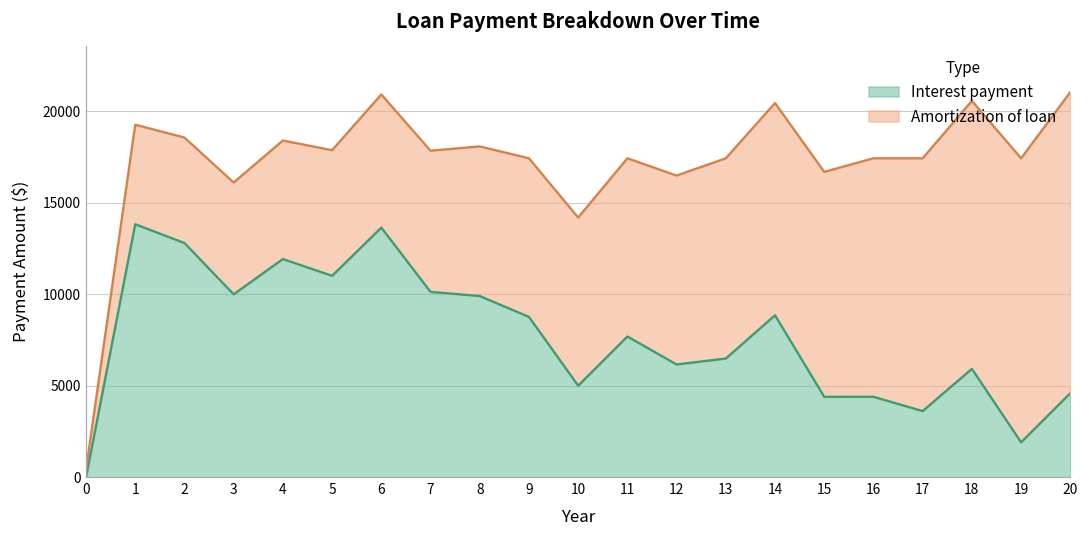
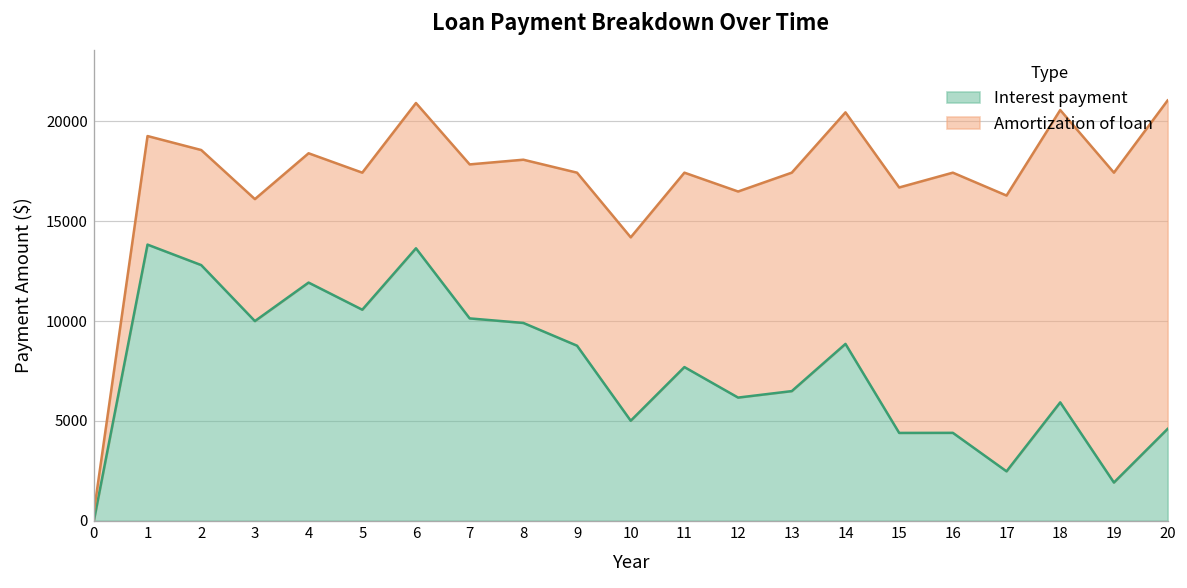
  {
    "Interest payment": {
      "0": 0,
      "1": 13800,
      "2": 12800,
      "3": 10000,
      "4": 11900,
-     "5": 11000,
+     "5": 10600,
      "6": 13600,
      "7": 10100,
      "8": 9900,
      "9": 8800,
      "10": 5000,
      "11": 7700,
      "12": 6200,
      "13": 6500,
      "14": 8900,
      "15": 4400,
      "16": 4400,
-     "17": 3600,
+     "17": 2500,
      "18": 5900,
      "19": 1900,
      "20": 4600
    },
    "Amortization of loan": {
      "0": 400,
      "1": 5400,
      "2": 5800,
      "3": 6100,
      "4": 6500,
      "5": 6900,
      "6": 7300,
      "7": 7700,
      "8": 8200,
      "9": 8700,
      "10": 9200,
      "11": 9700,
      "12": 10300,
      "13": 10900,
      "14": 11600,
      "15": 12300,
      "16": 13000,
      "17": 13800,
      "18": 14600,
      "19": 15500,
      "20": 16400
    }
  }
